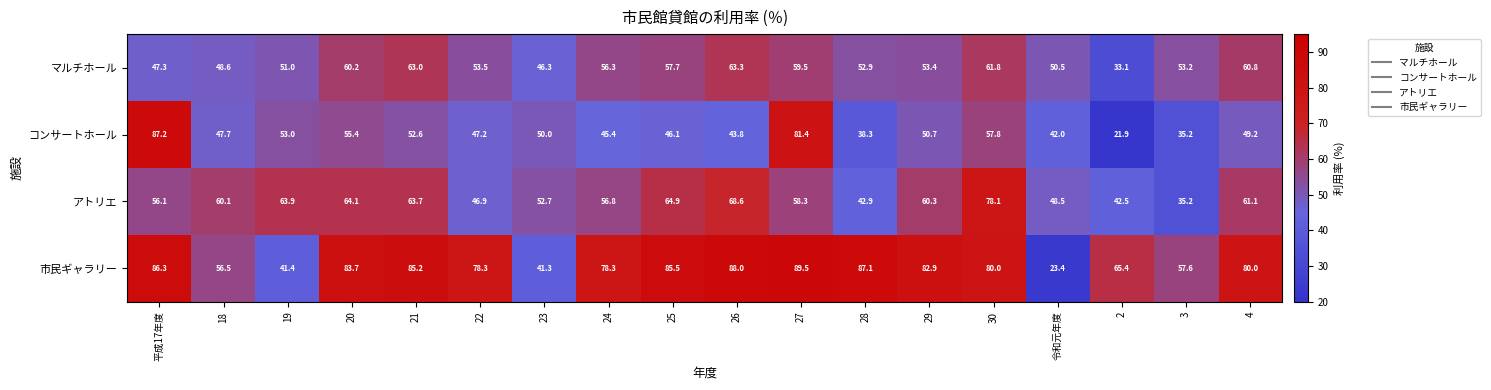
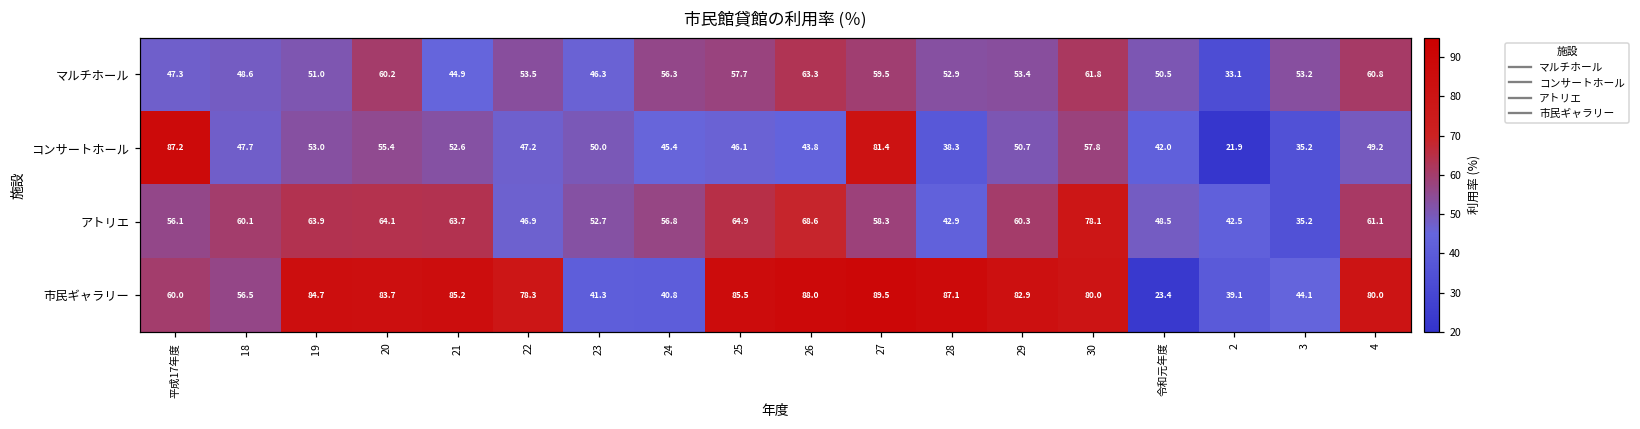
  {
    "マルチホール": {
      "平成17年度": 47.3,
      "18": 48.6,
      "19": 51.0,
      "20": 60.2,
-     "21": 63.0,
+     "21": 44.9,
      "22": 53.5,
      "23": 46.3,
      "24": 56.3,
      "25": 57.7,
      "26": 63.3,
      "27": 59.5,
      "28": 52.9,
      "29": 53.4,
      "30": 61.8,
      "令和元年度": 50.5,
      "2": 33.1,
      "3": 53.2,
      "4": 60.8
    },
    "コンサートホール": {
      "平成17年度": 87.2,
      "18": 47.7,
      "19": 53.0,
      "20": 55.4,
      "21": 52.6,
      "22": 47.2,
      "23": 50.0,
      "24": 45.4,
      "25": 46.1,
      "26": 43.8,
      "27": 81.4,
      "28": 38.3,
      "29": 50.7,
      "30": 57.8,
      "令和元年度": 42.0,
      "2": 21.9,
      "3": 35.2,
      "4": 49.2
    },
    "アトリエ": {
      "平成17年度": 56.1,
      "18": 60.1,
      "19": 63.9,
      "20": 64.1,
      "21": 63.7,
      "22": 46.9,
      "23": 52.7,
      "24": 56.8,
      "25": 64.9,
      "26": 68.6,
      "27": 58.3,
      "28": 42.9,
      "29": 60.3,
      "30": 78.1,
      "令和元年度": 48.5,
      "2": 42.5,
      "3": 35.2,
      "4": 61.1
    },
    "市民ギャラリー": {
-     "平成17年度": 86.3,
+     "平成17年度": 60.0,
      "18": 56.5,
-     "19": 41.4,
+     "19": 84.7,
      "20": 83.7,
      "21": 85.2,
      "22": 78.3,
      "23": 41.3,
-     "24": 78.3,
+     "24": 40.8,
      "25": 85.5,
      "26": 88.0,
      "27": 89.5,
      "28": 87.1,
      "29": 82.9,
      "30": 80.0,
      "令和元年度": 23.4,
-     "2": 65.4,
-     "3": 57.6,
+     "2": 39.1,
+     "3": 44.1,
      "4": 80.0
    }
  }
